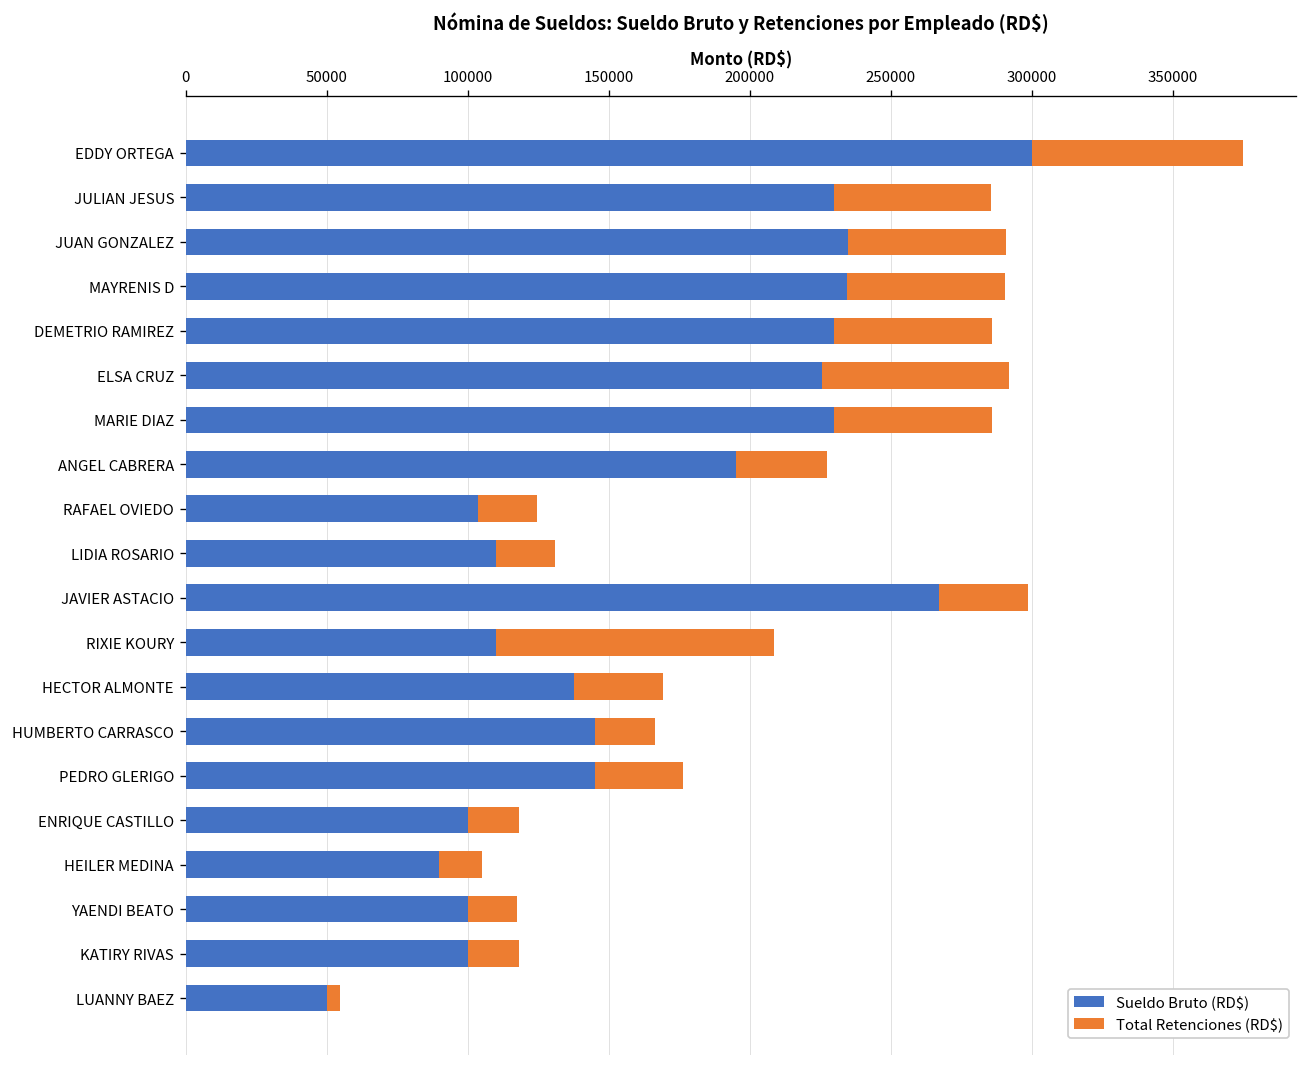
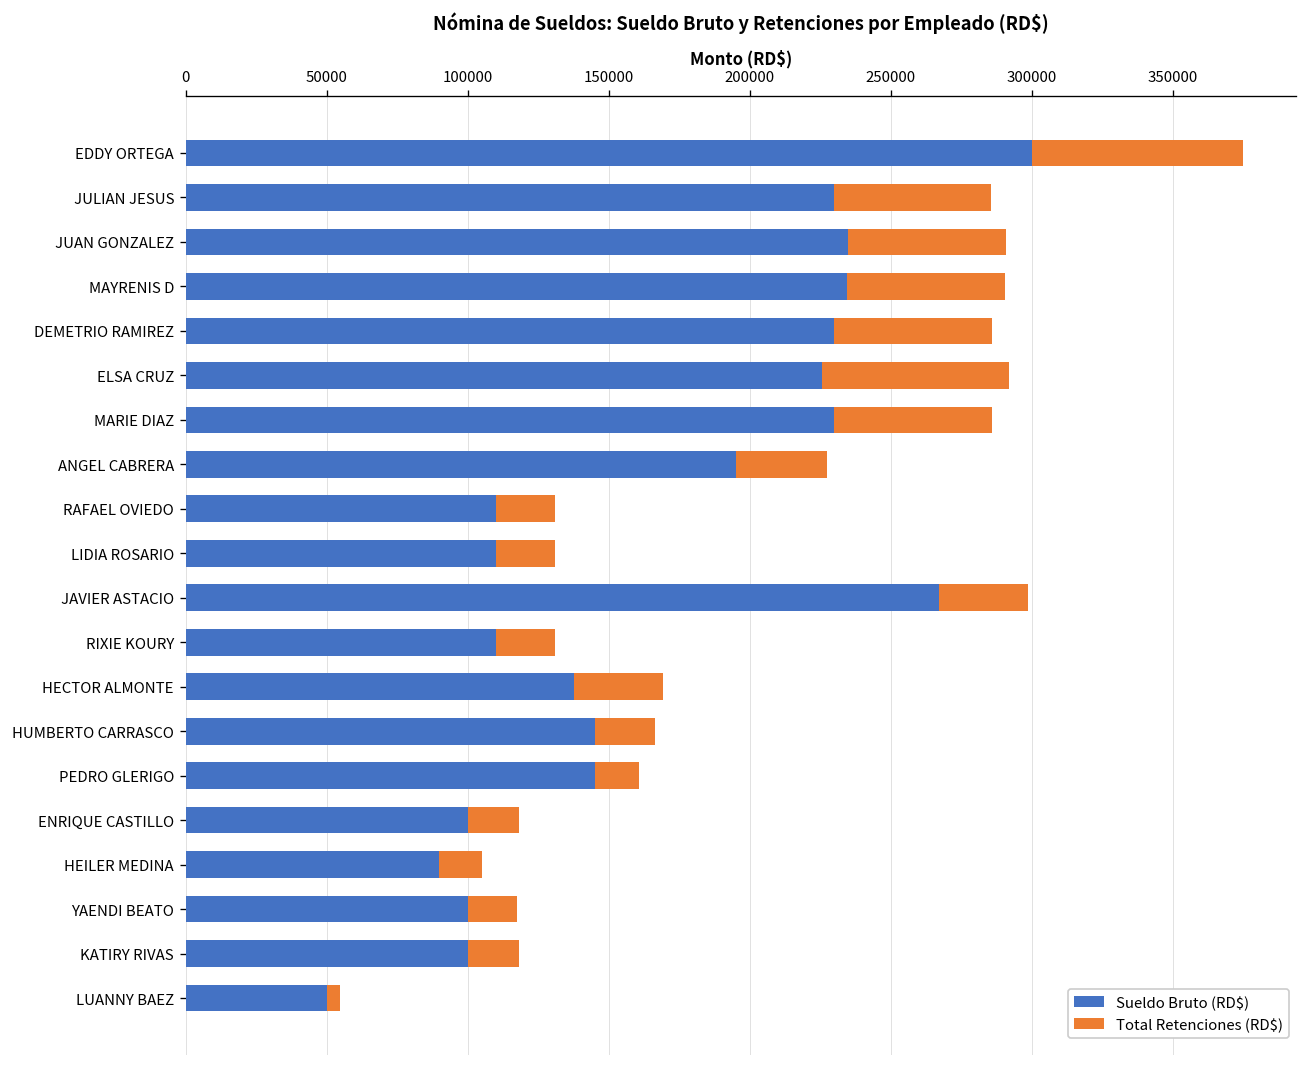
  {
    "Sueldo Bruto (RD$)": {
      "EDDY ORTEGA": 300000,
      "JULIAN JESUS": 230000,
      "JUAN GONZALEZ": 235000,
      "MAYRENIS D": 235000,
      "DEMETRIO RAMIREZ": 230000,
      "ELSA CRUZ": 226000,
      "MARIE DIAZ": 230000,
      "ANGEL CABRERA": 195000,
-     "RAFAEL OVIEDO": 104000,
+     "RAFAEL OVIEDO": 110000,
      "LIDIA ROSARIO": 110000,
      "JAVIER ASTACIO": 267000,
      "RIXIE KOURY": 110000,
      "HECTOR ALMONTE": 138000,
      "HUMBERTO CARRASCO": 145000,
      "PEDRO GLERIGO": 145000,
      "ENRIQUE CASTILLO": 100000,
      "HEILER MEDINA": 90000,
      "YAENDI BEATO": 100000,
      "KATIRY RIVAS": 100000,
      "LUANNY BAEZ": 50000
    },
    "Total Retenciones (RD$)": {
      "EDDY ORTEGA": 75000,
      "JULIAN JESUS": 56000,
      "JUAN GONZALEZ": 56000,
      "MAYRENIS D": 56000,
      "DEMETRIO RAMIREZ": 56000,
      "ELSA CRUZ": 66000,
      "MARIE DIAZ": 56000,
      "ANGEL CABRERA": 32000,
      "RAFAEL OVIEDO": 21000,
      "LIDIA ROSARIO": 21000,
      "JAVIER ASTACIO": 31000,
-     "RIXIE KOURY": 99000,
+     "RIXIE KOURY": 21000,
      "HECTOR ALMONTE": 31000,
      "HUMBERTO CARRASCO": 21000,
-     "PEDRO GLERIGO": 31000,
+     "PEDRO GLERIGO": 16000,
      "ENRIQUE CASTILLO": 18000,
      "HEILER MEDINA": 15000,
      "YAENDI BEATO": 18000,
      "KATIRY RIVAS": 18000,
      "LUANNY BAEZ": 5000
    }
  }
